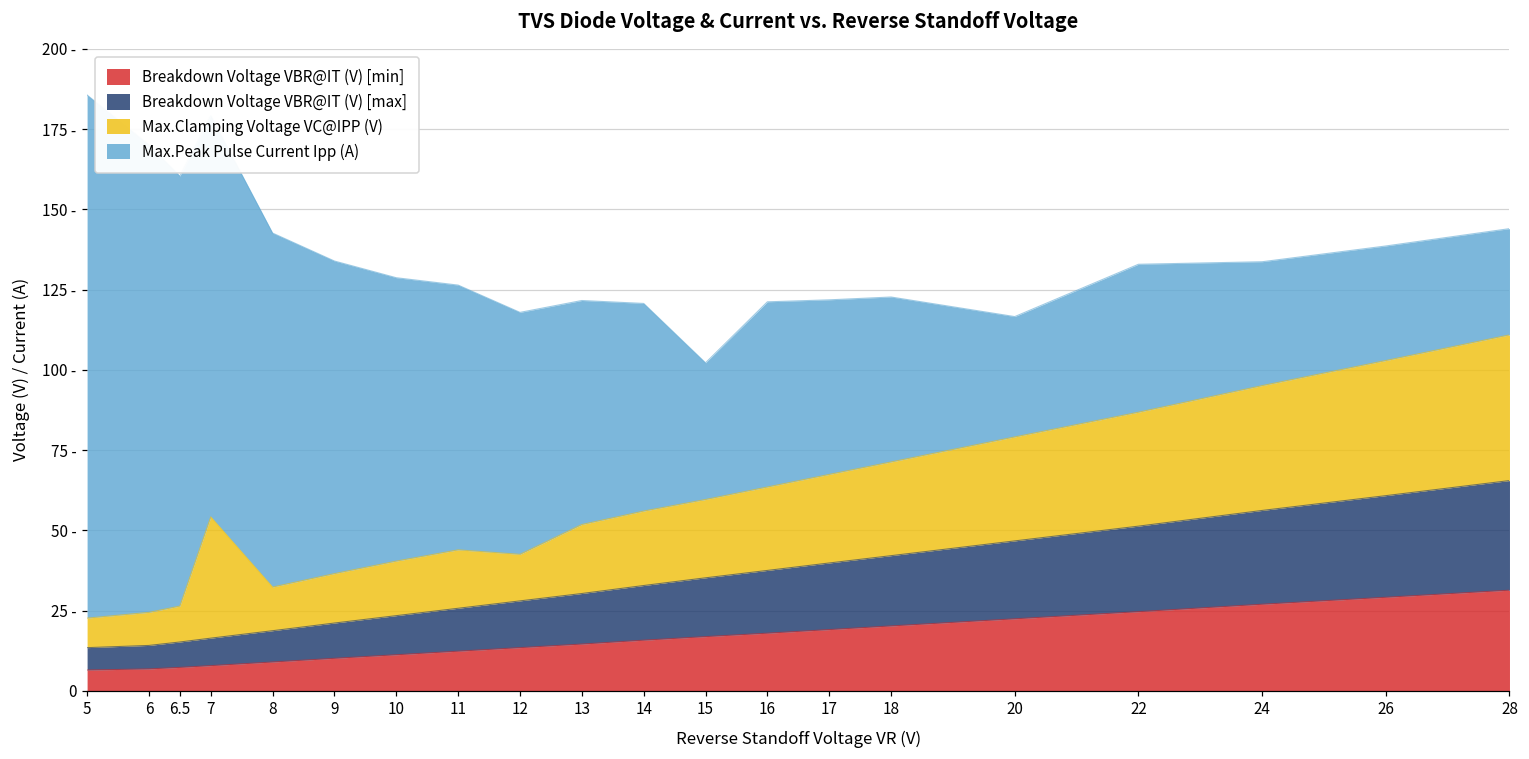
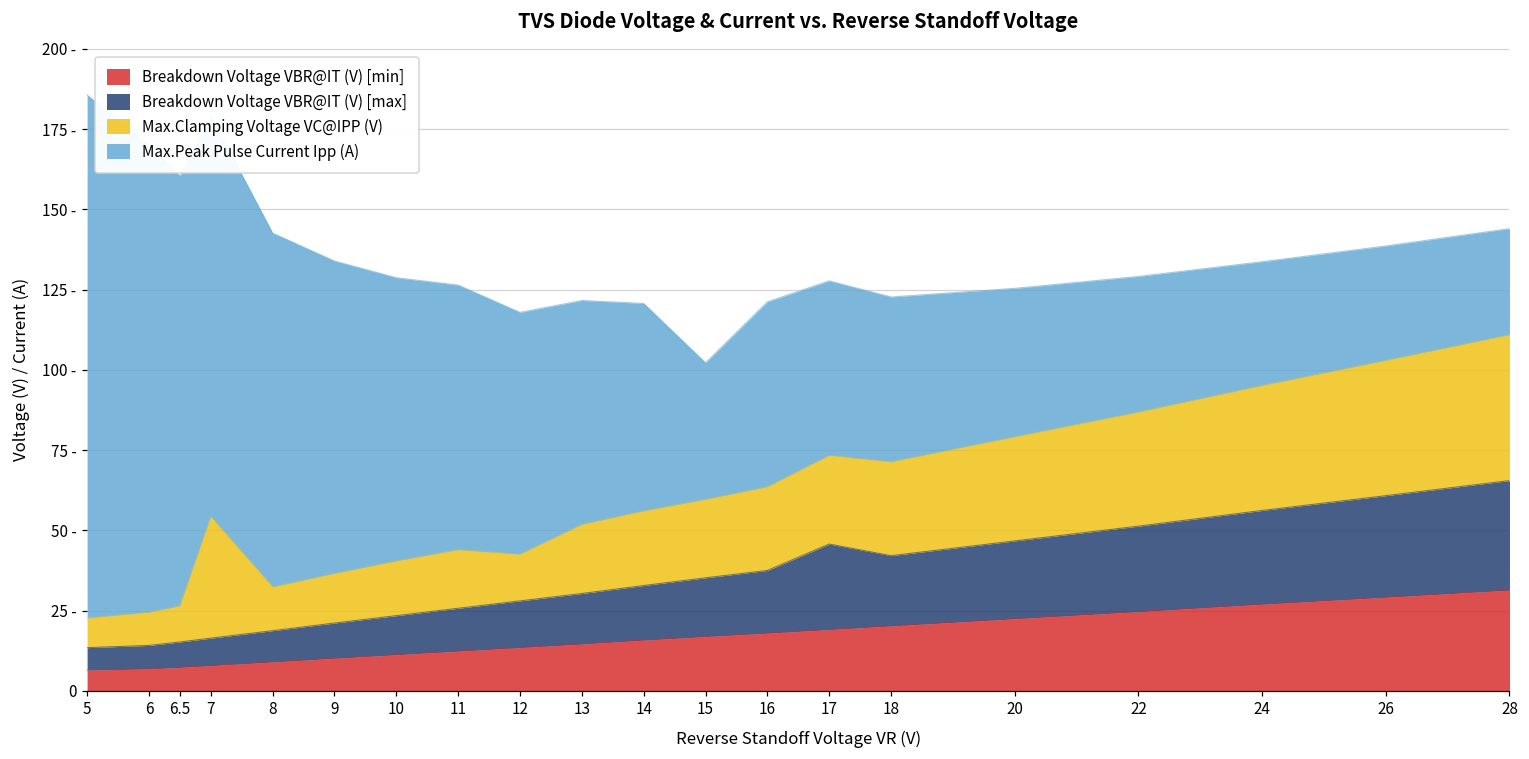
  {
    "Breakdown Voltage VBR@IT (V) [min]": {
      "5": "6 -",
      "6": "7 -",
      "6.5": "7 -",
      "7": "8 -",
      "8": "9 -",
      "9": "10 -",
      "10": "11 -",
      "11": "12 -",
      "12": "13 -",
      "13": "15 -",
      "14": "16 -",
      "15": "17 -",
      "16": "18 -",
      "17": "19 -",
      "18": "20 -",
      "20": "22 -",
      "22": "25 -",
      "24": "27 -",
      "26": "29 -",
      "28": "31 -"
    },
    "Breakdown Voltage VBR@IT (V) [max]": {
      "5": "7 -",
      "6": "7 -",
      "6.5": "8 -",
      "7": "9 -",
      "8": "10 -",
      "9": "11 -",
      "10": "12 -",
      "11": "13 -",
      "12": "15 -",
      "13": "16 -",
      "14": "17 -",
      "15": "18 -",
      "16": "20 -",
-     "17": "21 -",
+     "17": "27 -",
      "18": "22 -",
      "20": "24 -",
      "22": "27 -",
      "24": "29 -",
      "26": "32 -",
      "28": "34 -"
    },
    "Max.Clamping Voltage VC@IPP (V)": {
      "5": "9 -",
      "6": "10 -",
      "6.5": "11 -",
      "7": "38 -",
      "8": "14 -",
      "9": "15 -",
      "10": "17 -",
      "11": "18 -",
      "12": "15 -",
      "13": "22 -",
      "14": "23 -",
      "15": "24 -",
      "16": "26 -",
      "17": "28 -",
      "18": "29 -",
      "20": "32 -",
      "22": "35 -",
      "24": "39 -",
      "26": "42 -",
      "28": "45 -"
    },
    "Max.Peak Pulse Current Ipp (A)": {
      "5": "163 -",
      "6.5": "134 -",
      "8": "110 -",
      "9": "97 -",
      "10": "88 -",
      "11": "83 -",
      "12": "75 -",
      "13": "70 -",
      "14": "65 -",
      "15": "43 -",
      "16": "58 -",
      "17": "54 -",
      "18": "51 -",
-     "20": "38 -",
-     "22": "46 -",
+     "20": "46 -",
+     "22": "42 -",
      "24": "39 -",
      "26": "36 -",
      "28": "33 -"
    }
  }
